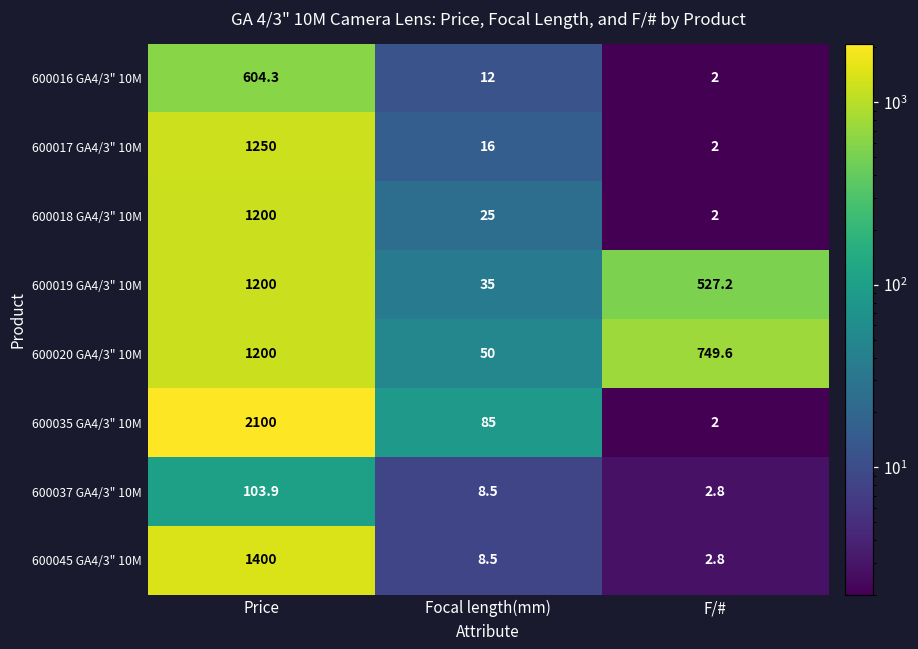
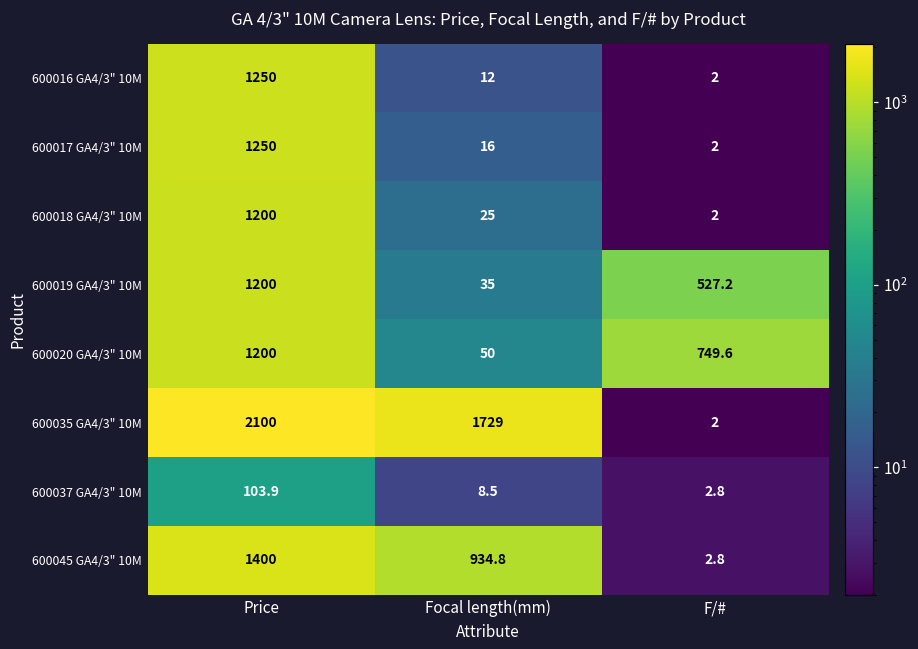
  {
    "600016 GA4/3\" 10M": {
-     "Price": 604.3,
+     "Price": 1250,
      "Focal length(mm)": 12,
      "F/#": 2
    },
    "600017 GA4/3\" 10M": {
      "Price": 1250,
      "Focal length(mm)": 16,
      "F/#": 2
    },
    "600018 GA4/3\" 10M": {
      "Price": 1200,
      "Focal length(mm)": 25,
      "F/#": 2
    },
    "600019 GA4/3\" 10M": {
      "Price": 1200,
      "Focal length(mm)": 35,
      "F/#": 527.2
    },
    "600020 GA4/3\" 10M": {
      "Price": 1200,
      "Focal length(mm)": 50,
      "F/#": 749.6
    },
    "600035 GA4/3\" 10M": {
      "Price": 2100,
-     "Focal length(mm)": 85,
+     "Focal length(mm)": 1729,
      "F/#": 2
    },
    "600037 GA4/3\" 10M": {
      "Price": 103.9,
      "Focal length(mm)": 8.5,
      "F/#": 2.8
    },
    "600045 GA4/3\" 10M": {
      "Price": 1400,
-     "Focal length(mm)": 8.5,
+     "Focal length(mm)": 934.8,
      "F/#": 2.8
    }
  }
